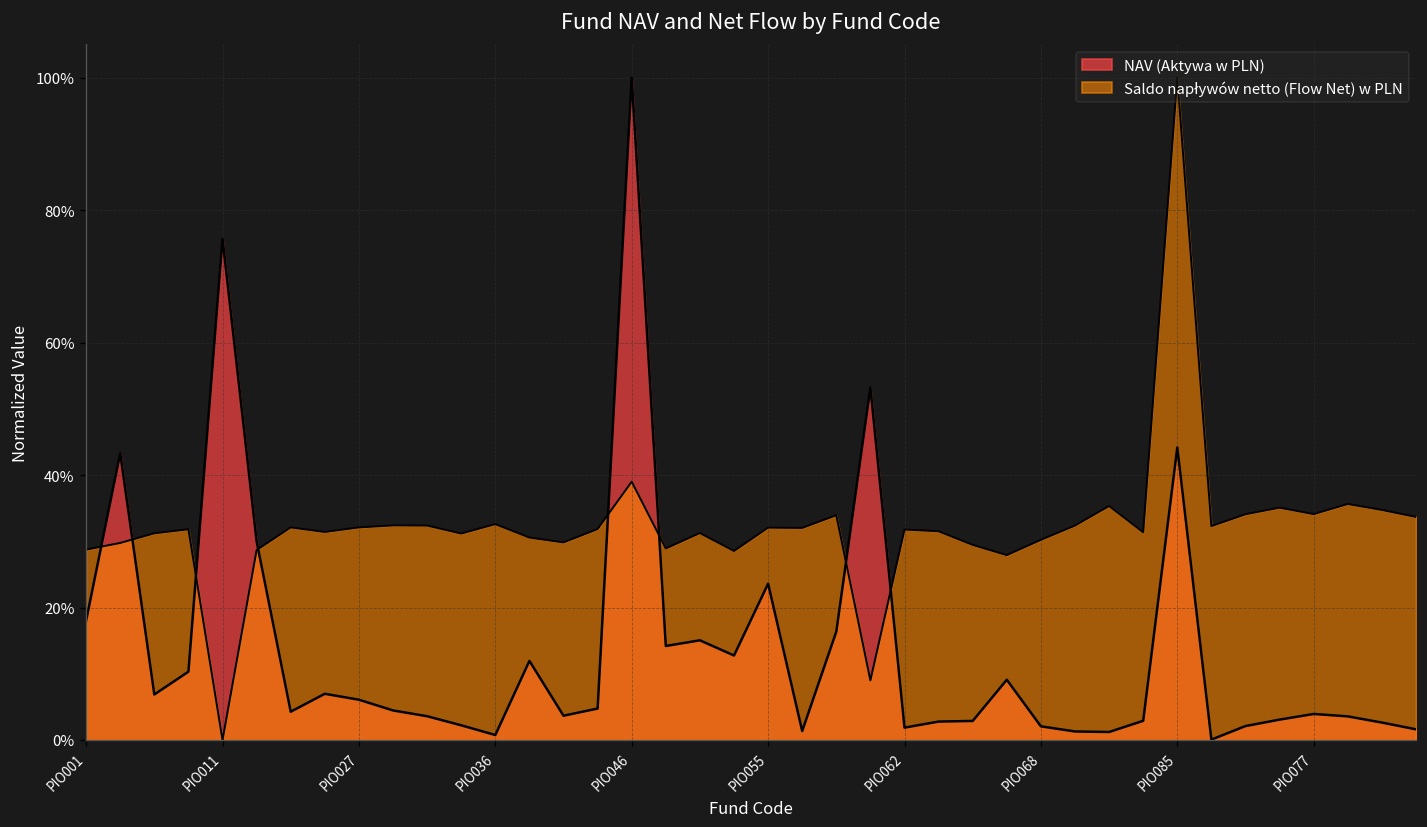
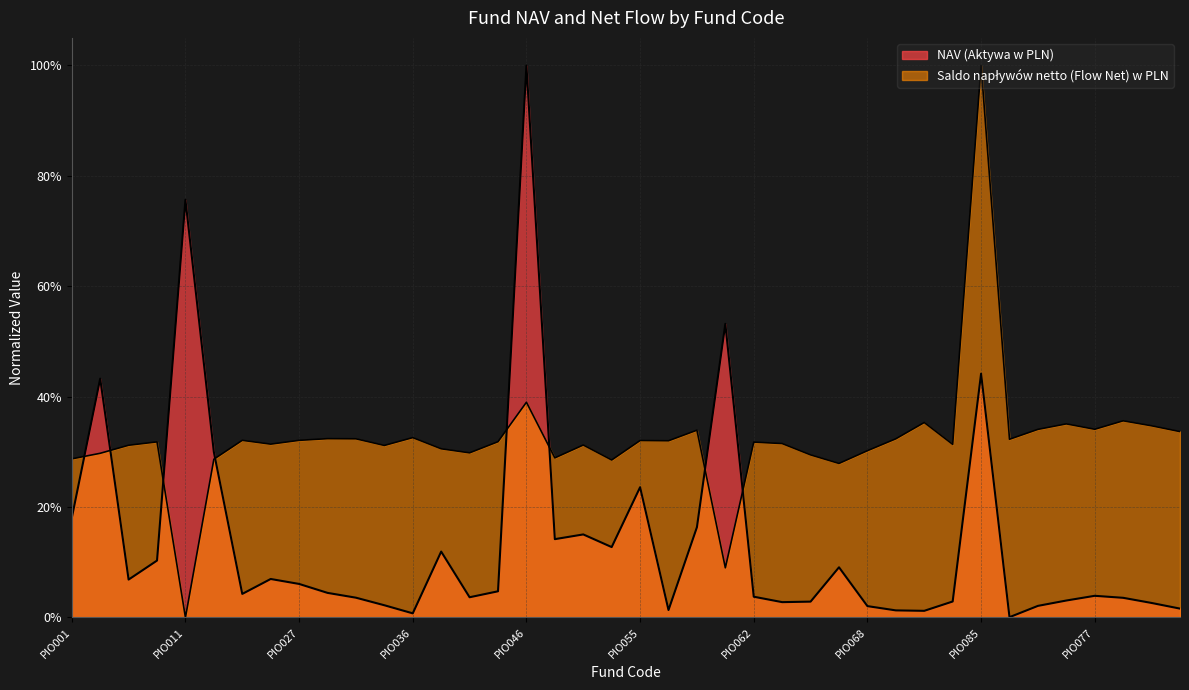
  {
    "NAV (Aktywa w PLN)": {
      "PIO001": "18%",
      "PIO011": "76%",
      "PIO027": "6%",
      "PIO036": "1%",
      "PIO046": "100%",
      "PIO055": "24%",
-     "PIO062": "2%",
+     "PIO062": "4%",
      "PIO068": "2%",
      "PIO085": "44%",
      "PIO077": "4%"
    },
    "Saldo napływów netto (Flow Net) w PLN": {
      "PIO001": "29%",
      "PIO011": "0%",
      "PIO027": "32%",
      "PIO036": "33%",
      "PIO046": "39%",
      "PIO055": "32%",
      "PIO062": "32%",
      "PIO068": "30%",
      "PIO077": "34%"
    }
  }
